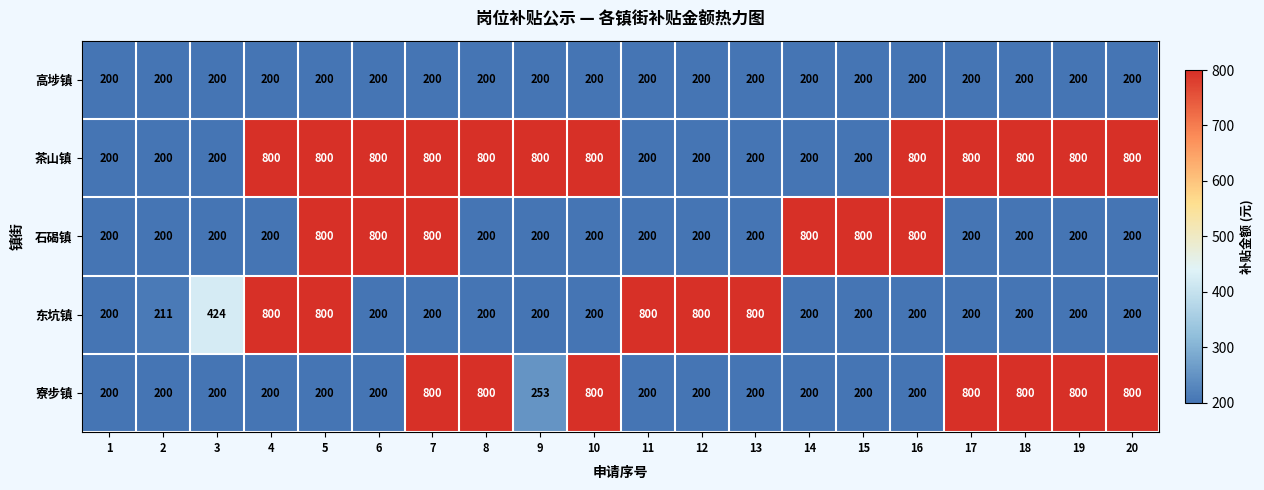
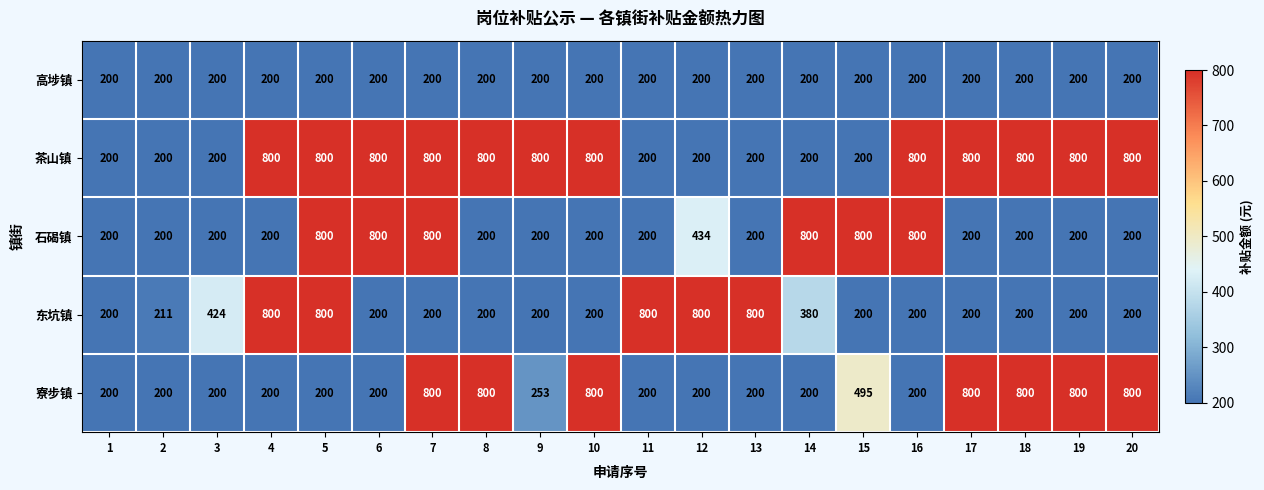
  {
    "高埗镇": {
      "1": 200,
      "2": 200,
      "3": 200,
      "4": 200,
      "5": 200,
      "6": 200,
      "7": 200,
      "8": 200,
      "9": 200,
      "10": 200,
      "11": 200,
      "12": 200,
      "13": 200,
      "14": 200,
      "15": 200,
      "16": 200,
      "17": 200,
      "18": 200,
      "19": 200,
      "20": 200
    },
    "茶山镇": {
      "1": 200,
      "2": 200,
      "3": 200,
      "4": 800,
      "5": 800,
      "6": 800,
      "7": 800,
      "8": 800,
      "9": 800,
      "10": 800,
      "11": 200,
      "12": 200,
      "13": 200,
      "14": 200,
      "15": 200,
      "16": 800,
      "17": 800,
      "18": 800,
      "19": 800,
      "20": 800
    },
    "石碣镇": {
      "1": 200,
      "2": 200,
      "3": 200,
      "4": 200,
      "5": 800,
      "6": 800,
      "7": 800,
      "8": 200,
      "9": 200,
      "10": 200,
      "11": 200,
-     "12": 200,
+     "12": 434,
      "13": 200,
      "14": 800,
      "15": 800,
      "16": 800,
      "17": 200,
      "18": 200,
      "19": 200,
      "20": 200
    },
    "东坑镇": {
      "1": 200,
      "2": 211,
      "3": 424,
      "4": 800,
      "5": 800,
      "6": 200,
      "7": 200,
      "8": 200,
      "9": 200,
      "10": 200,
      "11": 800,
      "12": 800,
      "13": 800,
-     "14": 200,
+     "14": 380,
      "15": 200,
      "16": 200,
      "17": 200,
      "18": 200,
      "19": 200,
      "20": 200
    },
    "寮步镇": {
      "1": 200,
      "2": 200,
      "3": 200,
      "4": 200,
      "5": 200,
      "6": 200,
      "7": 800,
      "8": 800,
      "9": 253,
      "10": 800,
      "11": 200,
      "12": 200,
      "13": 200,
      "14": 200,
-     "15": 200,
+     "15": 495,
      "16": 200,
      "17": 800,
      "18": 800,
      "19": 800,
      "20": 800
    }
  }
